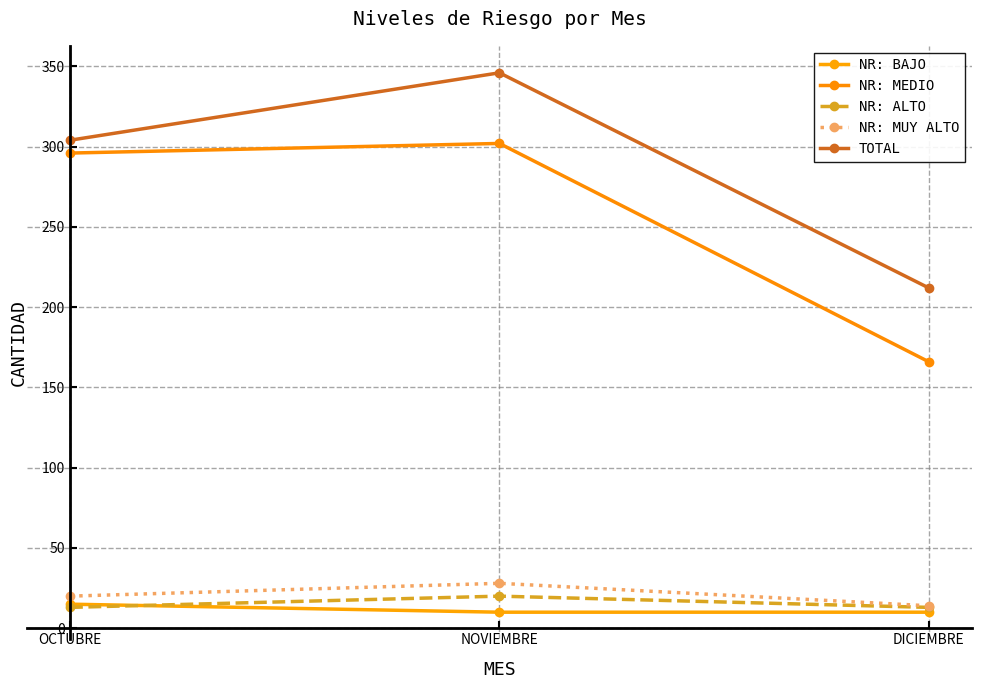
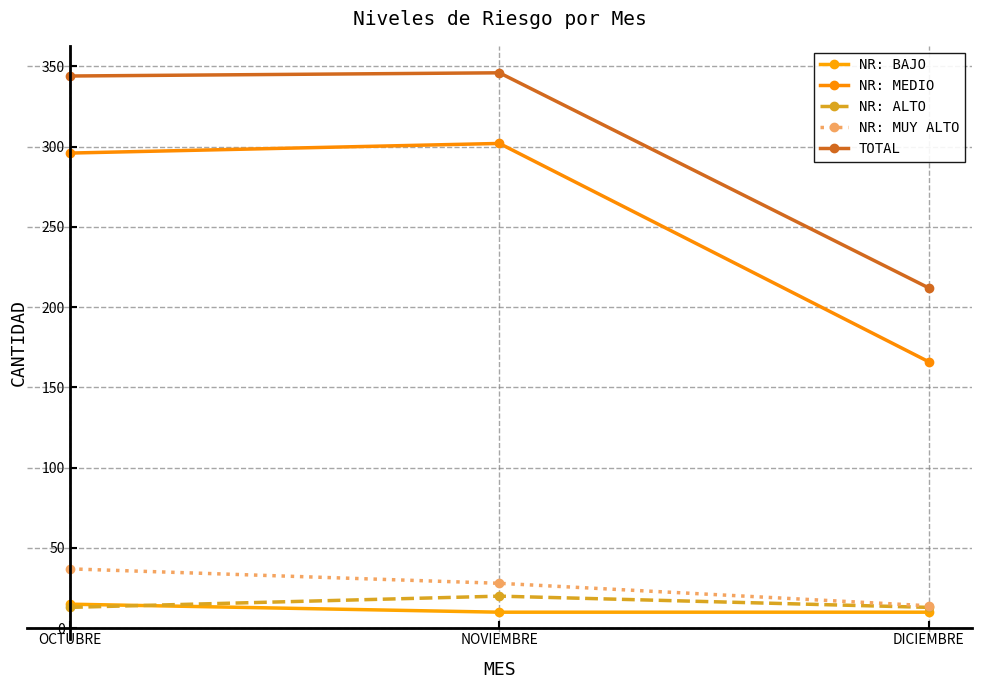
  {
    "NR: MUY ALTO": {
-     "OCTUBRE": 20,
+     "OCTUBRE": 37,
      "NOVIEMBRE": 28
    },
    "TOTAL": {
-     "OCTUBRE": 304,
+     "OCTUBRE": 344,
      "NOVIEMBRE": 346,
      "DICIEMBRE": 212
    }
  }
